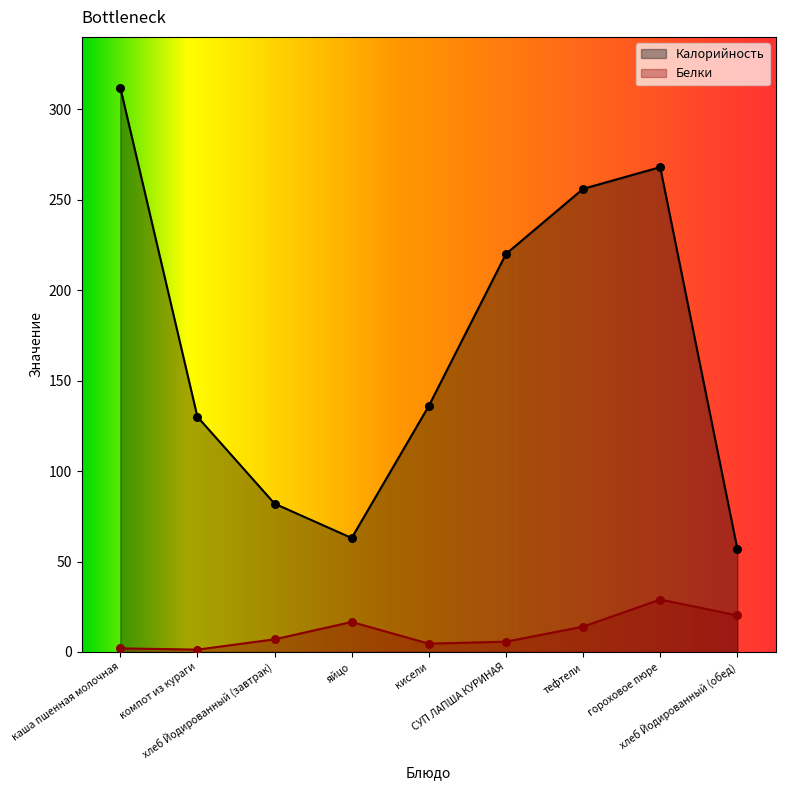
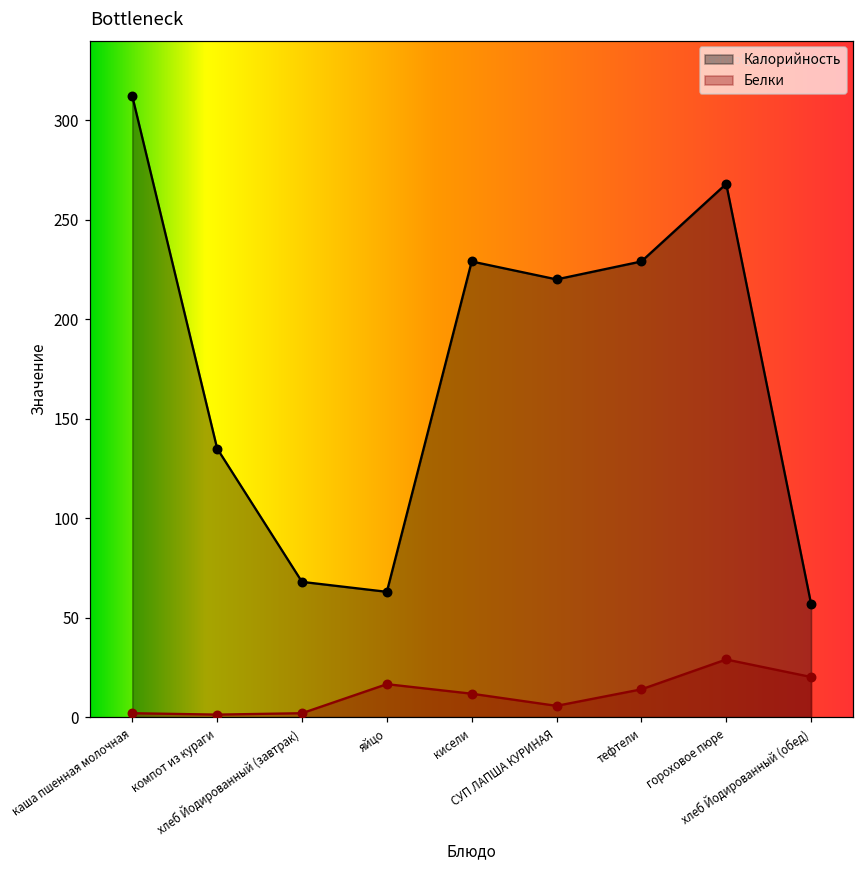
  {
    "Калорийность": {
      "каша пшенная молочная": 312,
-     "компот из кураги": 130,
-     "хлеб Йодированный (завтрак)": 82,
+     "компот из кураги": 135,
+     "хлеб Йодированный (завтрак)": 68,
      "яйцо": 63,
-     "кисели": 136,
+     "кисели": 229,
      "СУП ЛАПША КУРИНАЯ": 220,
-     "тефтели": 256,
+     "тефтели": 229,
      "гороховое пюре": 268,
      "хлеб Йодированный (обед)": 57
    },
    "Белки": {
      "каша пшенная молочная": 2,
      "компот из кураги": 1,
-     "хлеб Йодированный (завтрак)": 7,
+     "хлеб Йодированный (завтрак)": 2,
      "яйцо": 17,
-     "кисели": 5,
+     "кисели": 12,
      "СУП ЛАПША КУРИНАЯ": 6,
      "тефтели": 14,
      "гороховое пюре": 29,
      "хлеб Йодированный (обед)": 20
    }
  }
